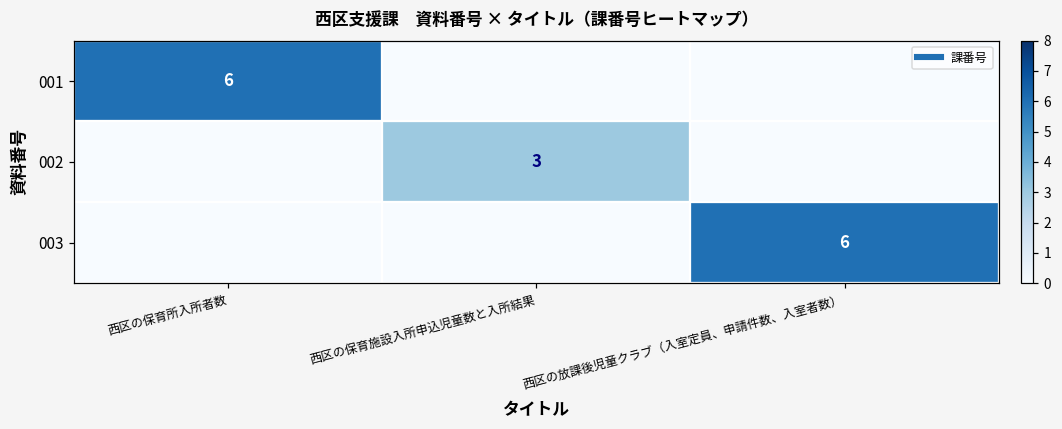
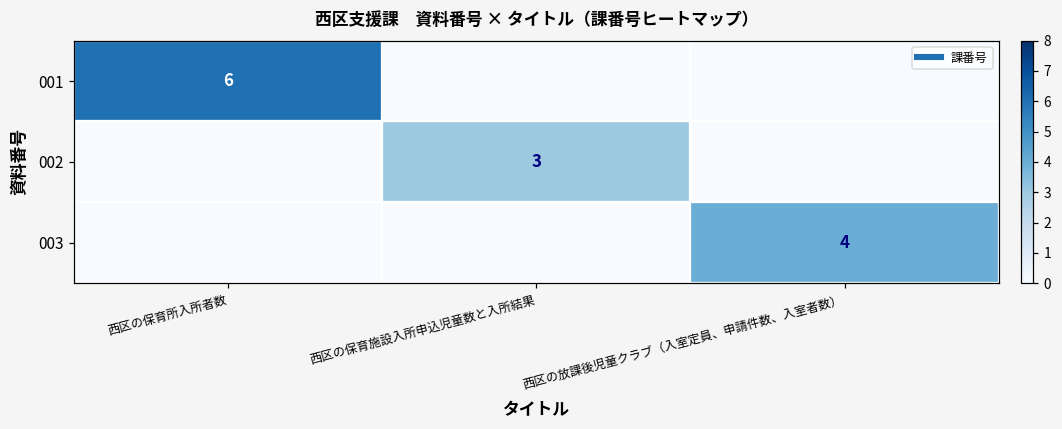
  {
    "001": {
      "西区の保育所入所者数": 6
    },
    "002": {
      "西区の保育施設入所申込児童数と入所結果": 3
    },
    "003": {
-     "西区の放課後児童クラブ（入室定員、申請件数、入室者数）": 6
+     "西区の放課後児童クラブ（入室定員、申請件数、入室者数）": 4
    }
  }
